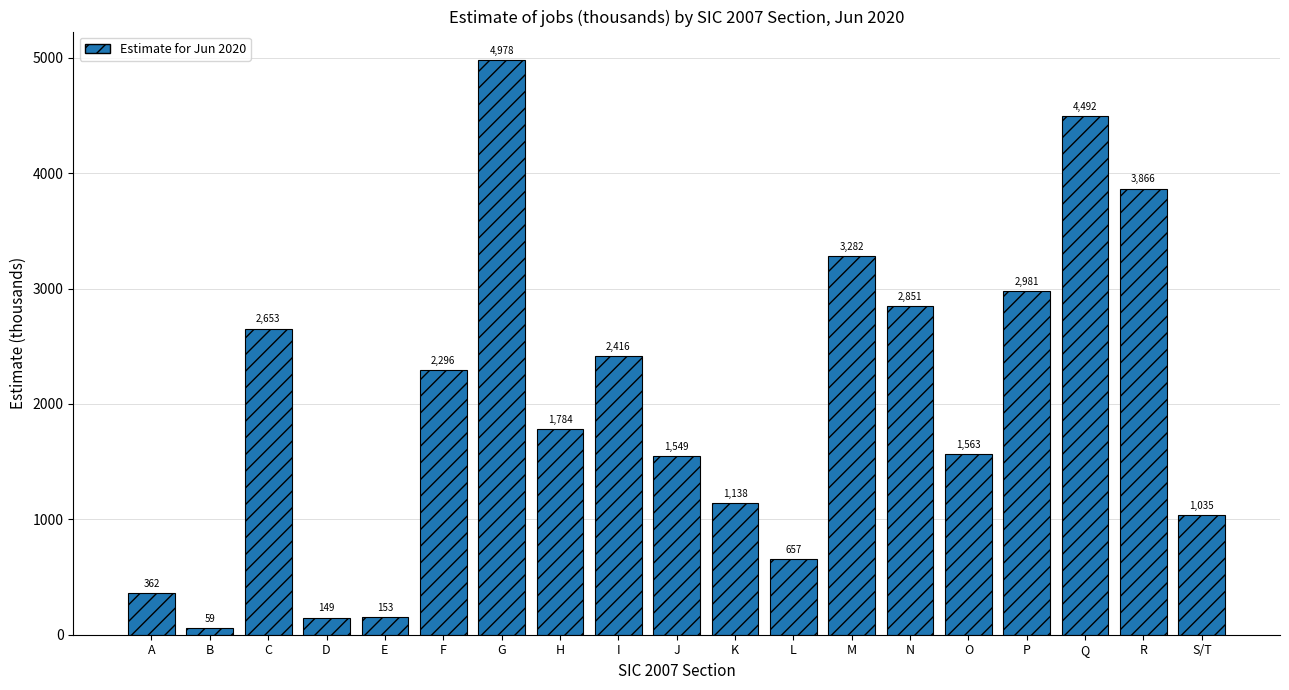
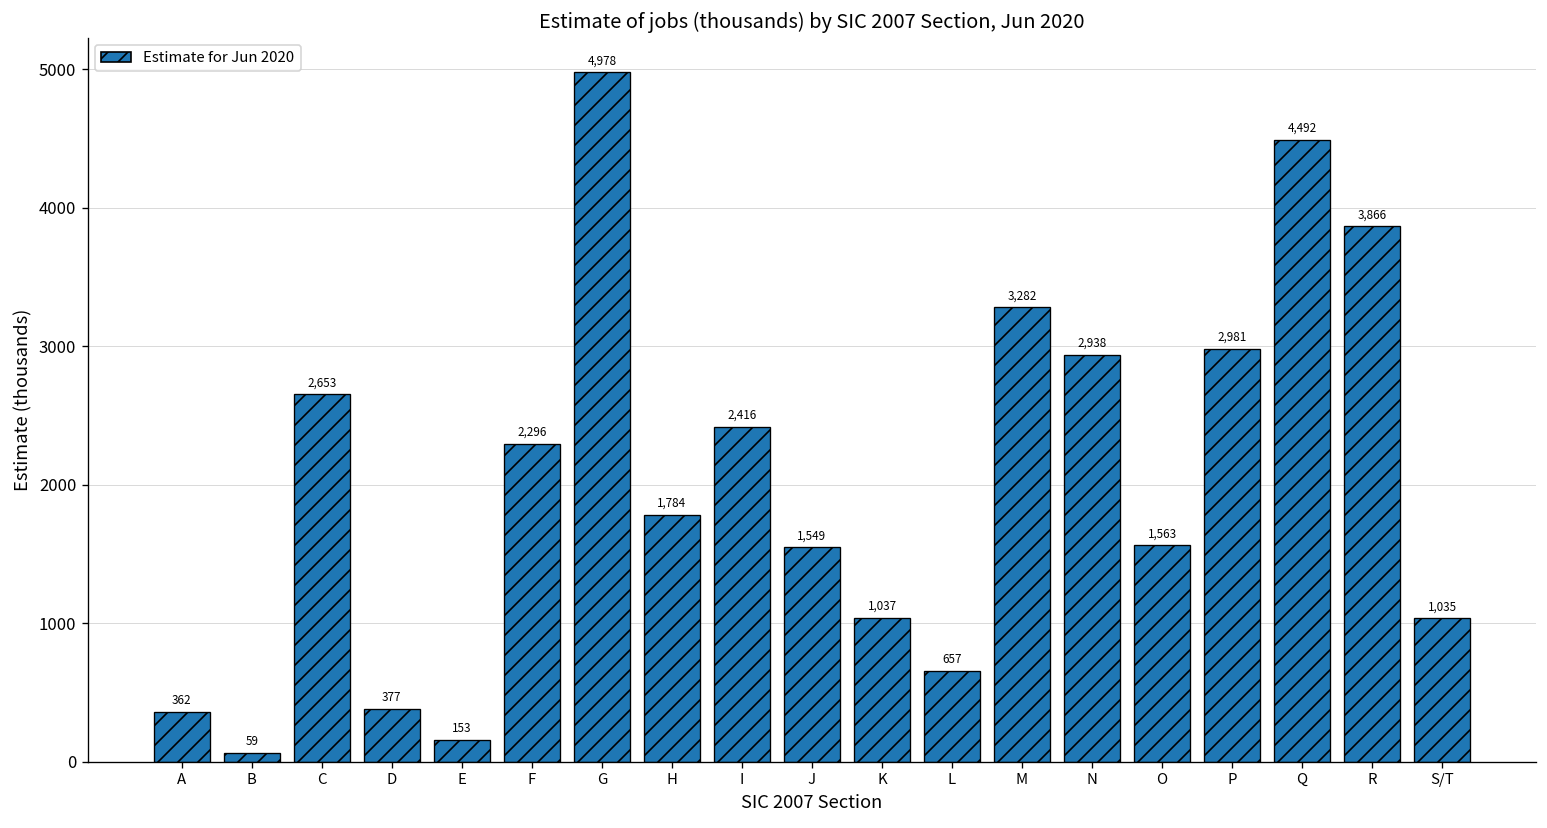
  {
    "A": "362",
    "B": "59",
    "C": "2,653",
-   "D": "149",
+   "D": "377",
    "E": "153",
    "F": "2,296",
    "G": "4,978",
    "H": "1,784",
    "I": "2,416",
    "J": "1,549",
-   "K": "1,138",
+   "K": "1,037",
    "L": "657",
    "M": "3,282",
-   "N": "2,851",
+   "N": "2,938",
    "O": "1,563",
    "P": "2,981",
    "Q": "4,492",
    "R": "3,866",
    "S/T": "1,035"
  }
